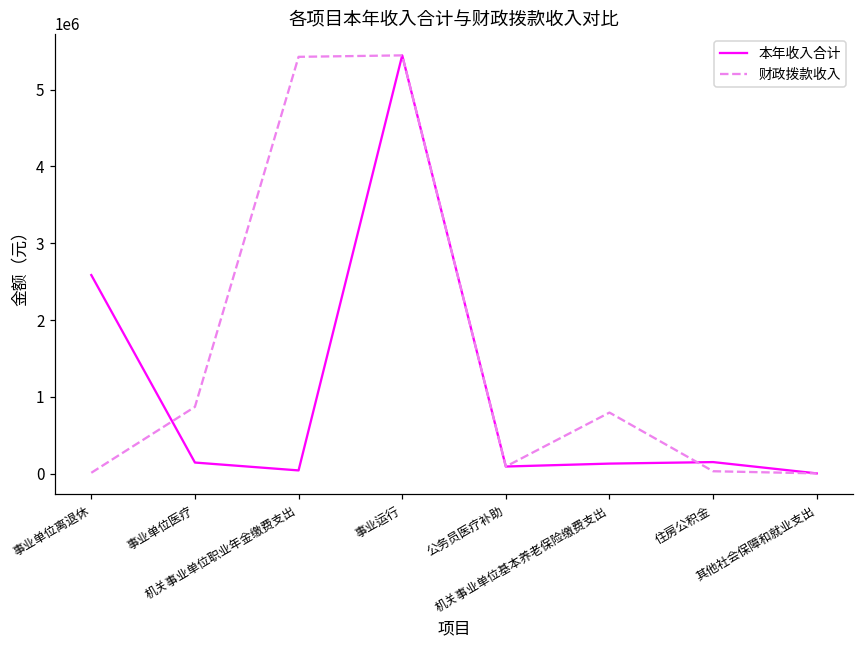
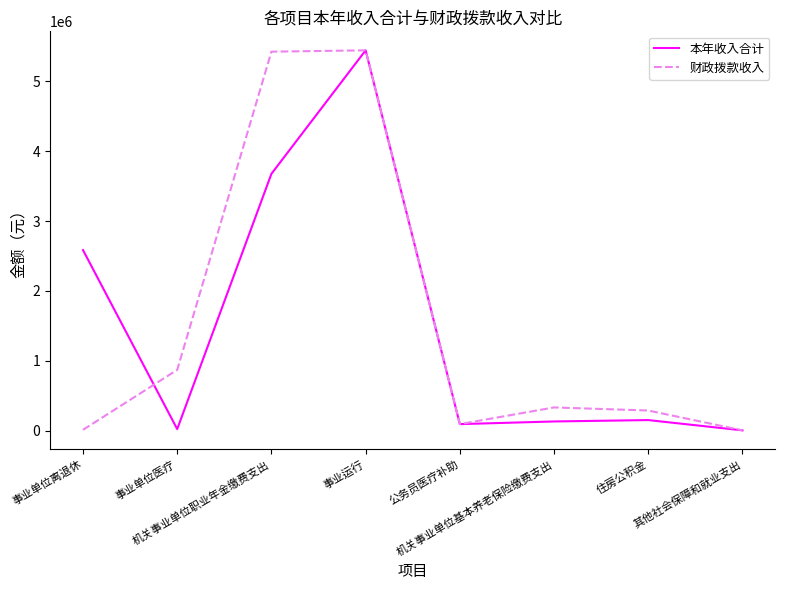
  {
    "本年收入合计": {
      "事业单位离退休": 2600000,
-     "事业单位医疗": 100000,
-     "机关事业单位职业年金缴费支出": 0,
+     "事业单位医疗": 0,
+     "机关事业单位职业年金缴费支出": 3700000,
      "机关事业单位基本养老保险缴费支出": 100000,
      "住房公积金": 200000
    },
    "财政拨款收入": {
      "事业单位离退休": 0,
      "事业单位医疗": 900000,
      "机关事业单位职业年金缴费支出": 5400000,
-     "机关事业单位基本养老保险缴费支出": 800000,
-     "住房公积金": 0
+     "机关事业单位基本养老保险缴费支出": 300000,
+     "住房公积金": 300000
    }
  }
